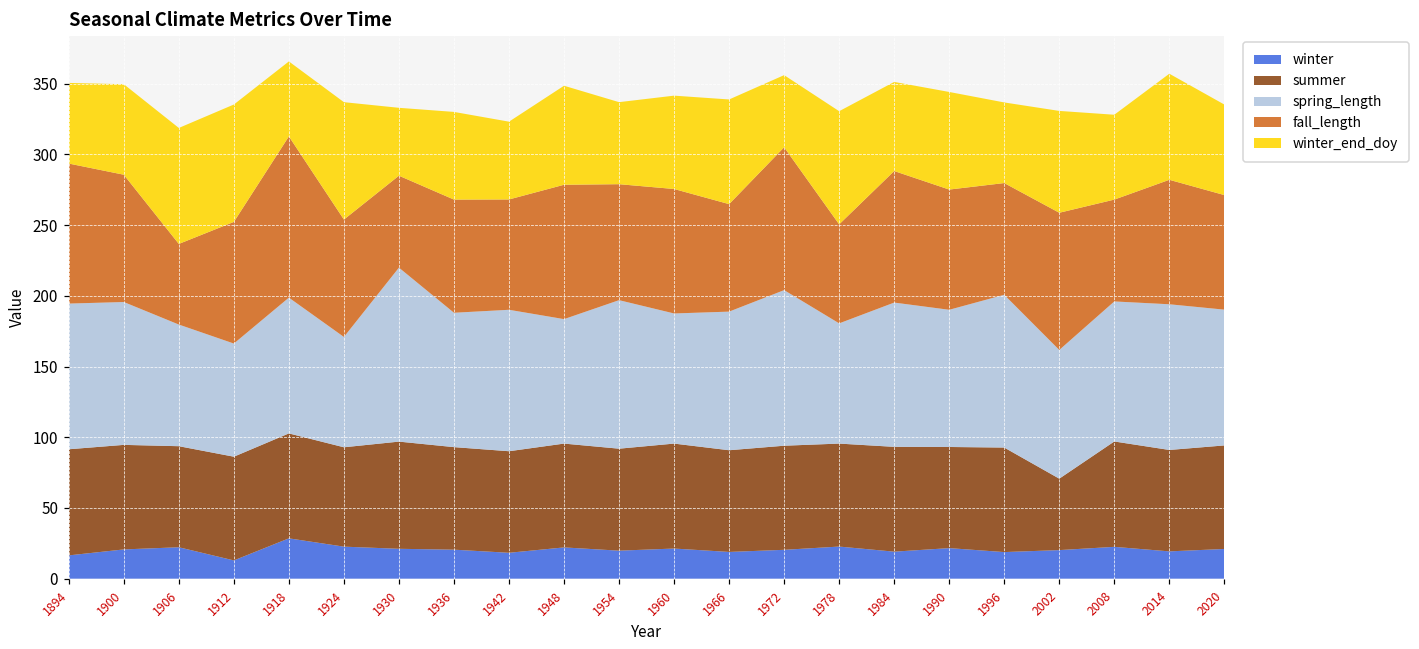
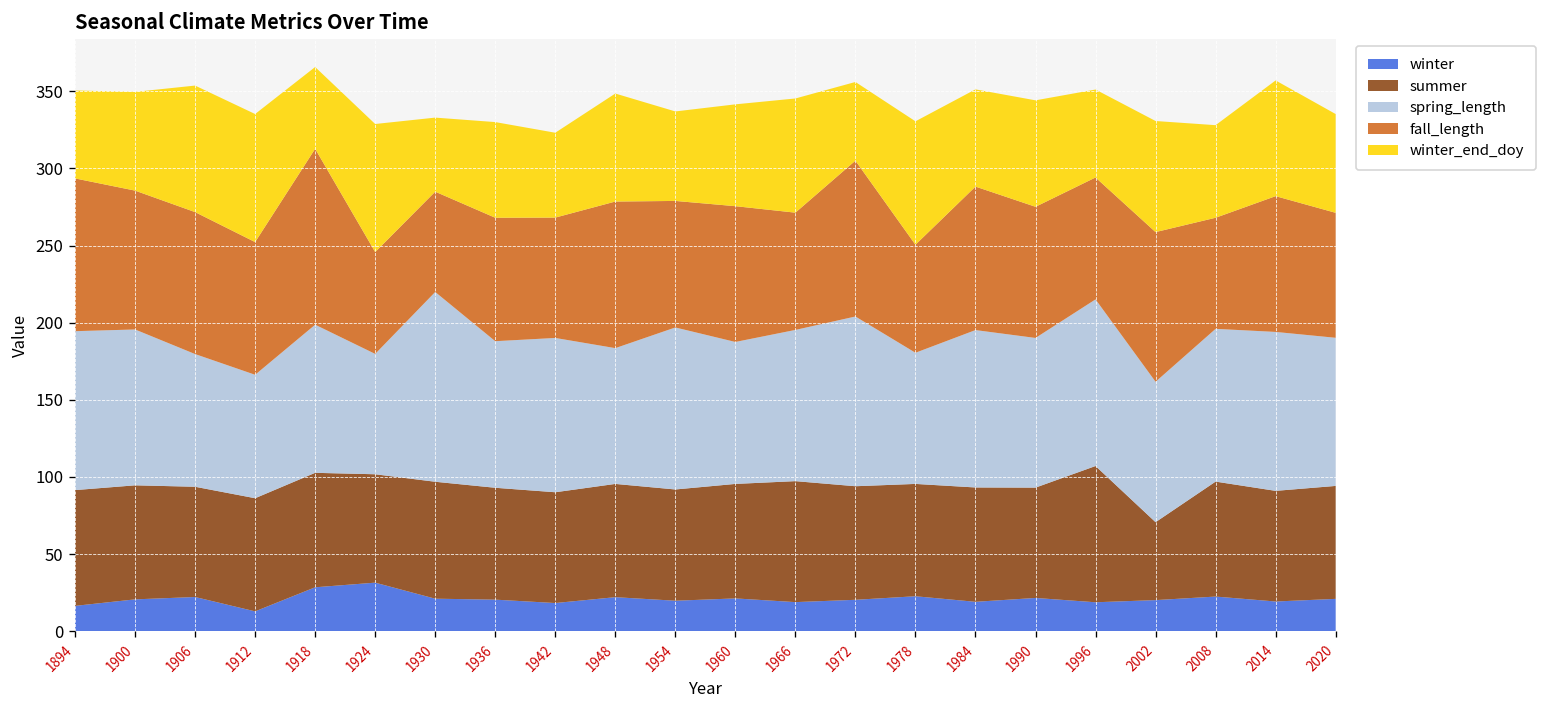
  {
    "winter": {
      "1894": 16,
      "1900": 21,
      "1906": 22,
      "1912": 13,
      "1918": 29,
-     "1924": 23,
+     "1924": 32,
      "1930": 21,
      "1936": 21,
      "1942": 18,
      "1948": 22,
      "1954": 20,
      "1960": 21,
      "1966": 19,
      "1972": 20,
      "1978": 23,
      "1984": 19,
      "1990": 22,
      "1996": 19,
      "2002": 20,
      "2008": 23,
      "2014": 19,
      "2020": 21
    },
    "summer": {
      "1894": 75,
      "1900": 74,
      "1906": 71,
      "1912": 73,
      "1918": 74,
      "1924": 70,
      "1930": 76,
      "1936": 73,
      "1942": 72,
      "1948": 73,
      "1954": 72,
      "1960": 74,
-     "1966": 72,
+     "1966": 78,
      "1972": 74,
      "1978": 73,
      "1984": 74,
      "1990": 72,
-     "1996": 74,
+     "1996": 88,
      "2002": 51,
      "2008": 75,
      "2014": 72,
      "2020": 73
    },
    "spring_length": {
      "1894": 103,
      "1900": 101,
      "1906": 86,
      "1912": 80,
      "1918": 96,
      "1924": 78,
      "1930": 123,
      "1936": 95,
      "1942": 100,
      "1948": 88,
      "1954": 105,
      "1960": 92,
      "1966": 98,
      "1972": 110,
      "1978": 85,
      "1984": 102,
      "1990": 97,
      "1996": 108,
      "2002": 91,
      "2008": 99,
      "2014": 103,
      "2020": 96
    },
    "fall_length": {
      "1894": 99,
      "1900": 90,
-     "1906": 57,
+     "1906": 92,
      "1912": 86,
      "1918": 114,
-     "1924": 83,
+     "1924": 66,
      "1930": 65,
      "1936": 80,
      "1942": 78,
      "1948": 95,
      "1954": 82,
      "1960": 88,
      "1966": 76,
      "1972": 101,
      "1978": 70,
      "1984": 93,
      "1990": 85,
      "1996": 79,
      "2002": 97,
      "2008": 72,
      "2014": 88,
      "2020": 81
    },
    "winter_end_doy": {
      "1894": 57,
      "1900": 64,
      "1906": 82,
      "1912": 83,
      "1918": 53,
      "1924": 83,
      "1930": 48,
      "1936": 62,
      "1942": 55,
      "1948": 70,
      "1954": 58,
      "1960": 66,
      "1966": 74,
      "1972": 51,
      "1978": 80,
      "1984": 63,
      "1990": 69,
      "1996": 57,
      "2002": 72,
      "2008": 60,
      "2014": 75,
      "2020": 64
    }
  }
